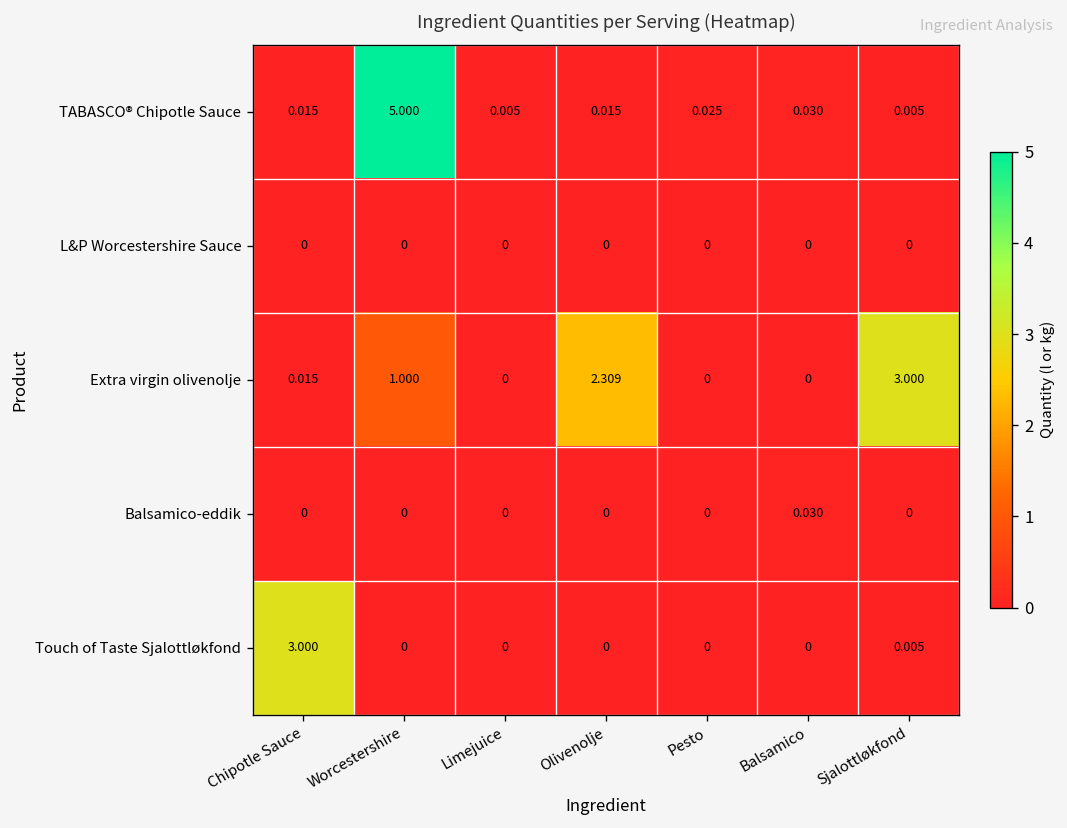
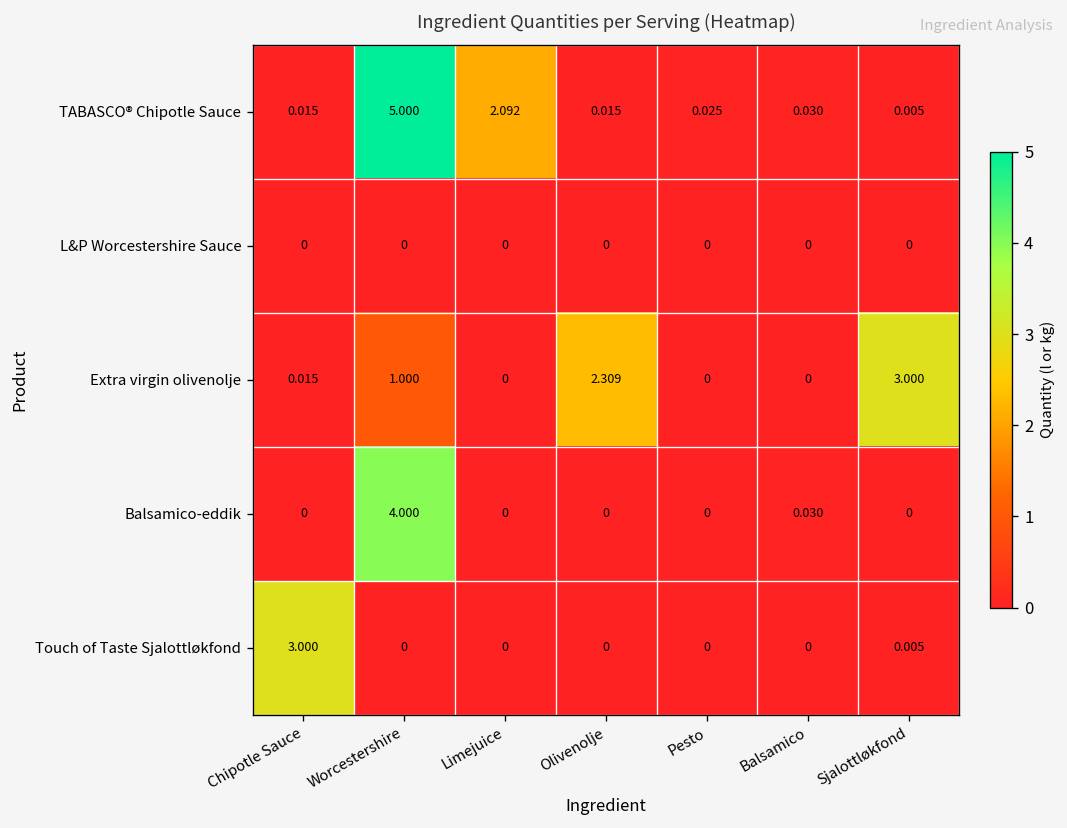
  {
    "TABASCO® Chipotle Sauce": {
      "Chipotle Sauce": 0.015,
      "Worcestershire": 5.000,
-     "Limejuice": 0.005,
+     "Limejuice": 2.092,
      "Olivenolje": 0.015,
      "Pesto": 0.025,
      "Balsamico": 0.030,
      "Sjalottløkfond": 0.005
    },
    "L&P Worcestershire Sauce": {
      "Chipotle Sauce": 0,
      "Worcestershire": 0,
      "Limejuice": 0,
      "Olivenolje": 0,
      "Pesto": 0,
      "Balsamico": 0,
      "Sjalottløkfond": 0
    },
    "Extra virgin olivenolje": {
      "Chipotle Sauce": 0.015,
      "Worcestershire": 1.000,
      "Limejuice": 0,
      "Olivenolje": 2.309,
      "Pesto": 0,
      "Balsamico": 0,
      "Sjalottløkfond": 3.000
    },
    "Balsamico-eddik": {
      "Chipotle Sauce": 0,
-     "Worcestershire": 0,
+     "Worcestershire": 4.000,
      "Limejuice": 0,
      "Olivenolje": 0,
      "Pesto": 0,
      "Balsamico": 0.030,
      "Sjalottløkfond": 0
    },
    "Touch of Taste Sjalottløkfond": {
      "Chipotle Sauce": 3.000,
      "Worcestershire": 0,
      "Limejuice": 0,
      "Olivenolje": 0,
      "Pesto": 0,
      "Balsamico": 0,
      "Sjalottløkfond": 0.005
    }
  }
